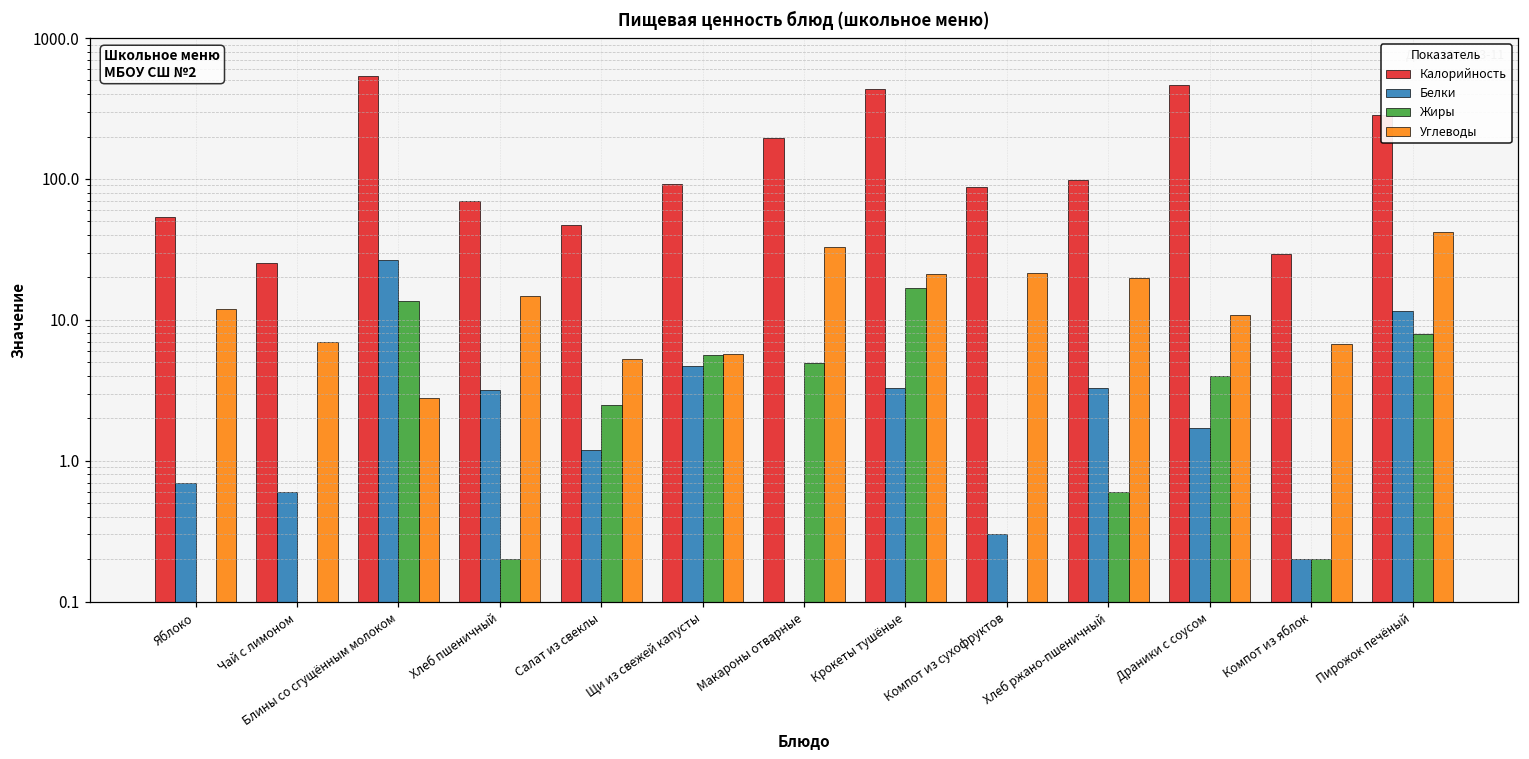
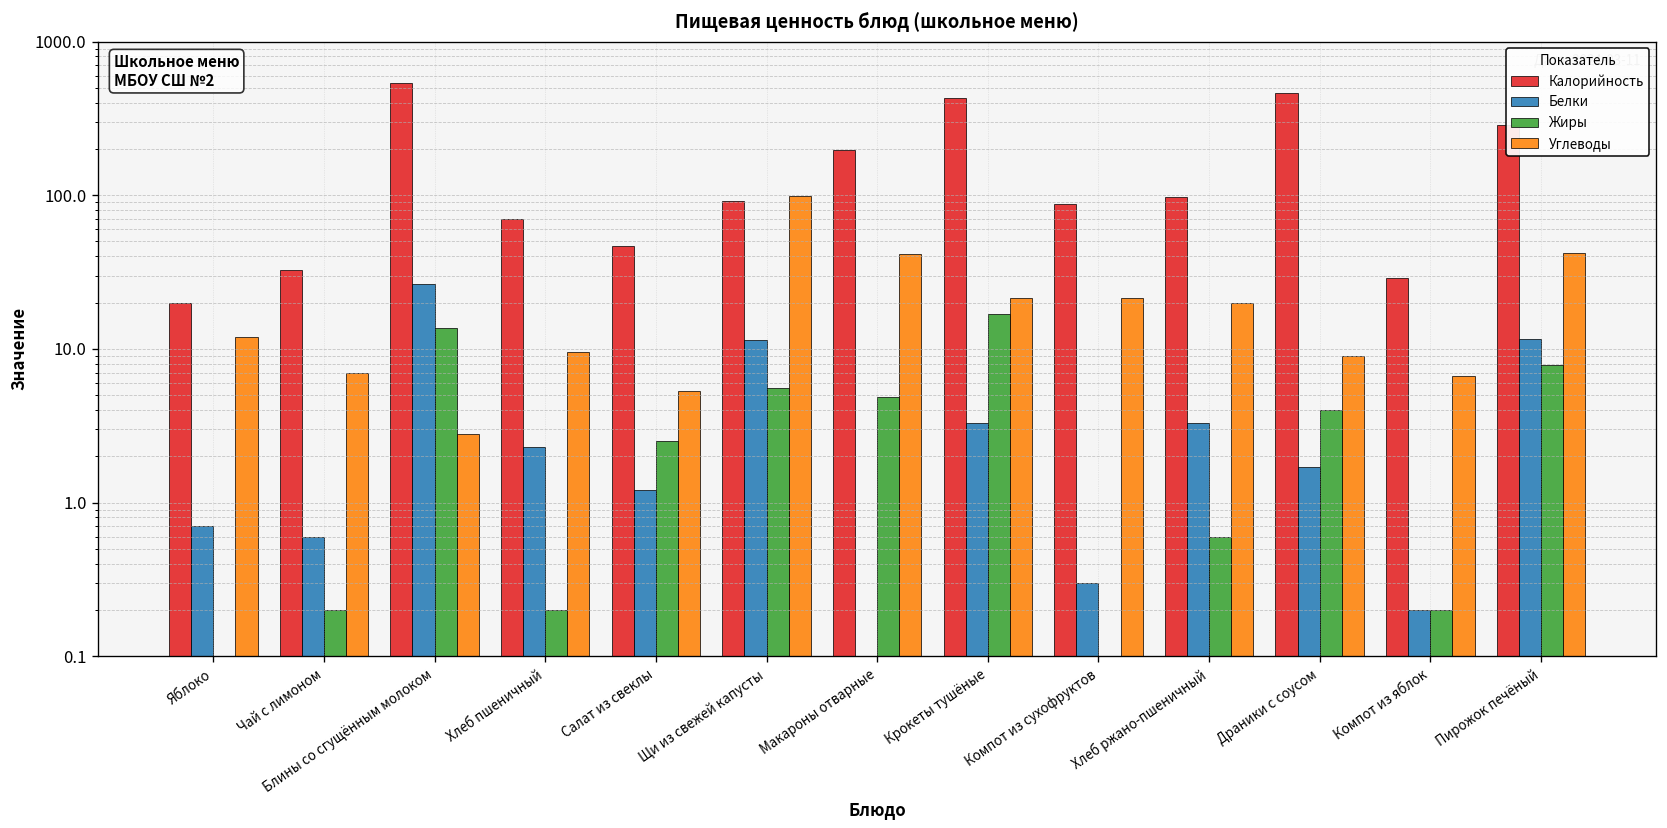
  {
    "Калорийность": {
-     "Яблоко": 53,
-     "Чай с лимоном": 25,
+     "Яблоко": 20,
+     "Чай с лимоном": 32,
      "Блины со сгущённым молоком": 540,
      "Хлеб пшеничный": 70,
      "Салат из свеклы": 47,
      "Щи из свежей капусты": 90,
      "Макароны отварные": 200,
      "Крокеты тушёные": 430,
      "Компот из сухофруктов": 90,
      "Хлеб ржано-пшеничный": 100,
      "Драники с соусом": 460,
      "Компот из яблок": 29
    },
    "Белки": {
      "Яблоко": 0.7,
      "Чай с лимоном": 0.6,
      "Блины со сгущённым молоком": 27,
-     "Хлеб пшеничный": 3.2,
+     "Хлеб пшеничный": 2.3,
      "Салат из свеклы": 1.2,
-     "Щи из свежей капусты": 4.7,
+     "Щи из свежей капусты": 12,
      "Макароны отварные": 0.1,
      "Крокеты тушёные": 3.3,
      "Компот из сухофруктов": 0.3,
      "Хлеб ржано-пшеничный": 3.3,
      "Драники с соусом": 1.7,
      "Компот из яблок": 0.2,
      "Пирожок печёный": 12
    },
    "Жиры": {
      "Яблоко": 0.1,
-     "Чай с лимоном": 0.1,
+     "Чай с лимоном": 0.2,
      "Блины со сгущённым молоком": 14,
      "Хлеб пшеничный": 0.2,
      "Салат из свеклы": 2.5,
      "Щи из свежей капусты": 6,
      "Макароны отварные": 4.9,
      "Крокеты тушёные": 17,
      "Хлеб ржано-пшеничный": 0.6,
      "Драники с соусом": 4.0,
      "Компот из яблок": 0.2,
      "Пирожок печёный": 8
    },
    "Углеводы": {
      "Яблоко": 12,
      "Чай с лимоном": 7,
      "Блины со сгущённым молоком": 2.8,
-     "Хлеб пшеничный": 15,
+     "Хлеб пшеничный": 10,
      "Салат из свеклы": 5.3,
-     "Щи из свежей капусты": 6,
-     "Макароны отварные": 33,
+     "Щи из свежей капусты": 100,
+     "Макароны отварные": 42,
      "Крокеты тушёные": 21,
      "Компот из сухофруктов": 22,
      "Хлеб ржано-пшеничный": 20,
-     "Драники с соусом": 11,
+     "Драники с соусом": 9,
      "Компот из яблок": 7,
      "Пирожок печёный": 42
    }
  }
